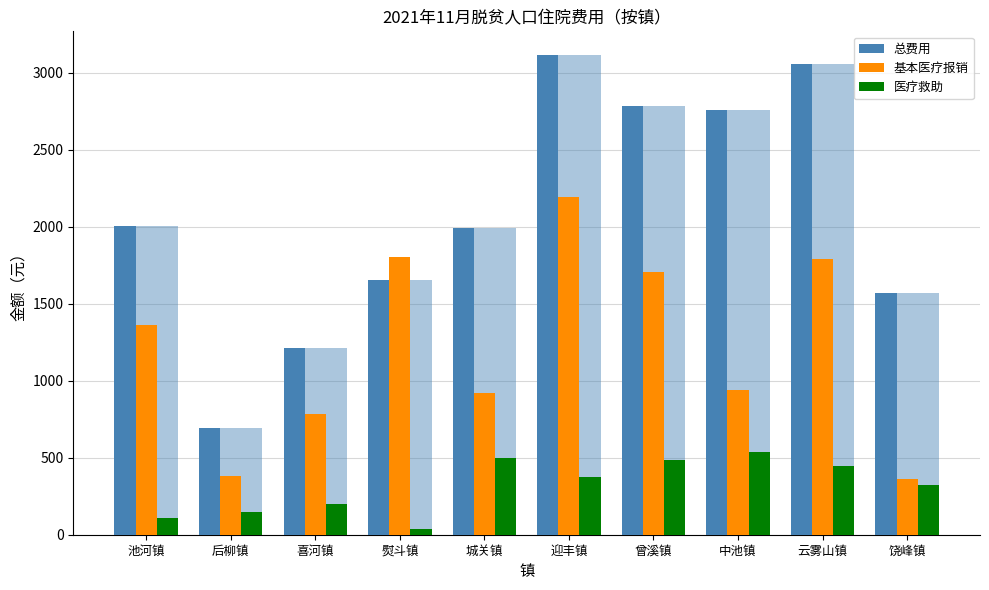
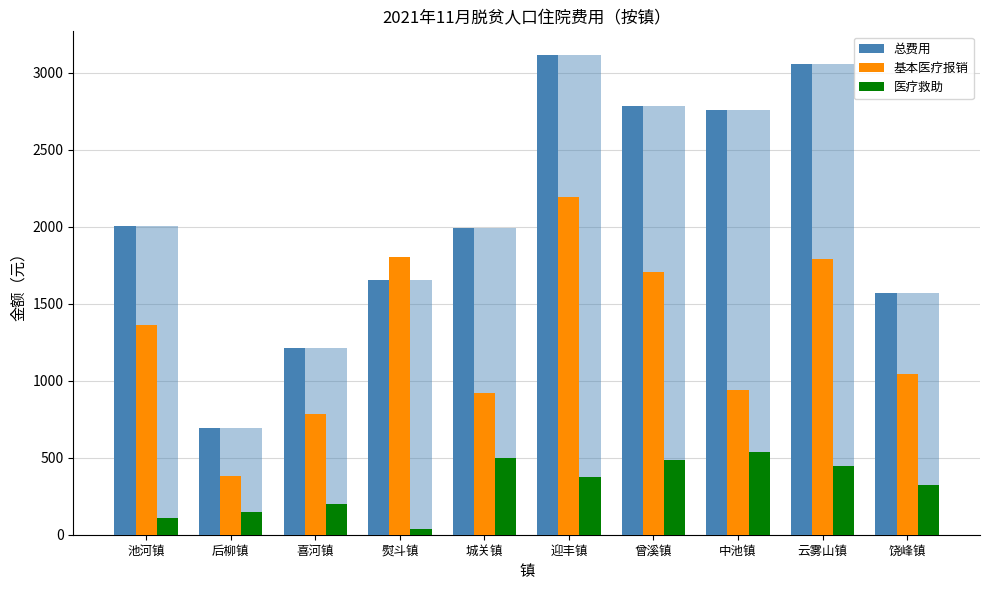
  {
    "基本医疗报销": {
      "熨斗镇": 1800,
-     "饶峰镇": 360
+     "饶峰镇": 1040
    }
  }
